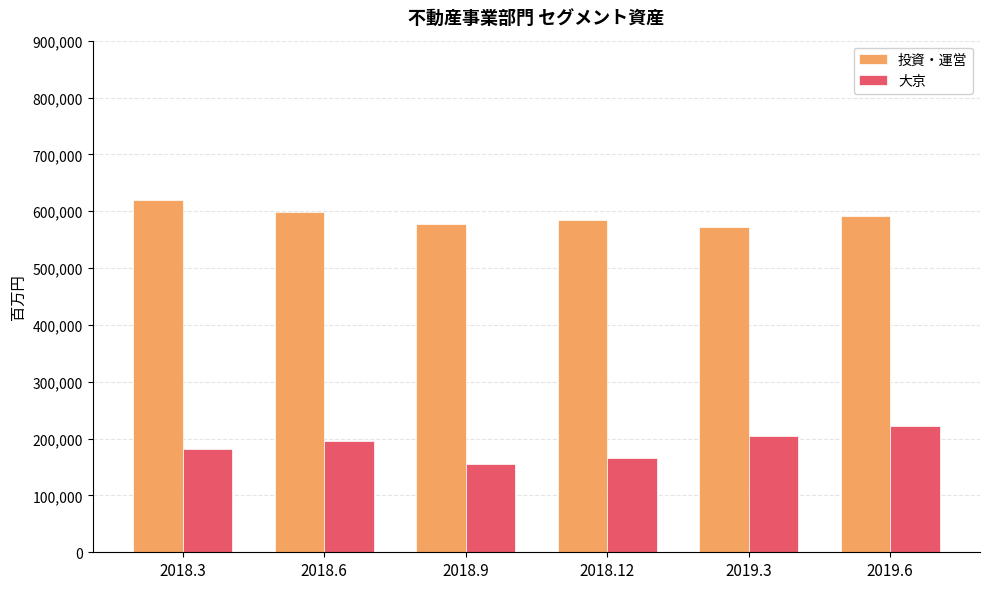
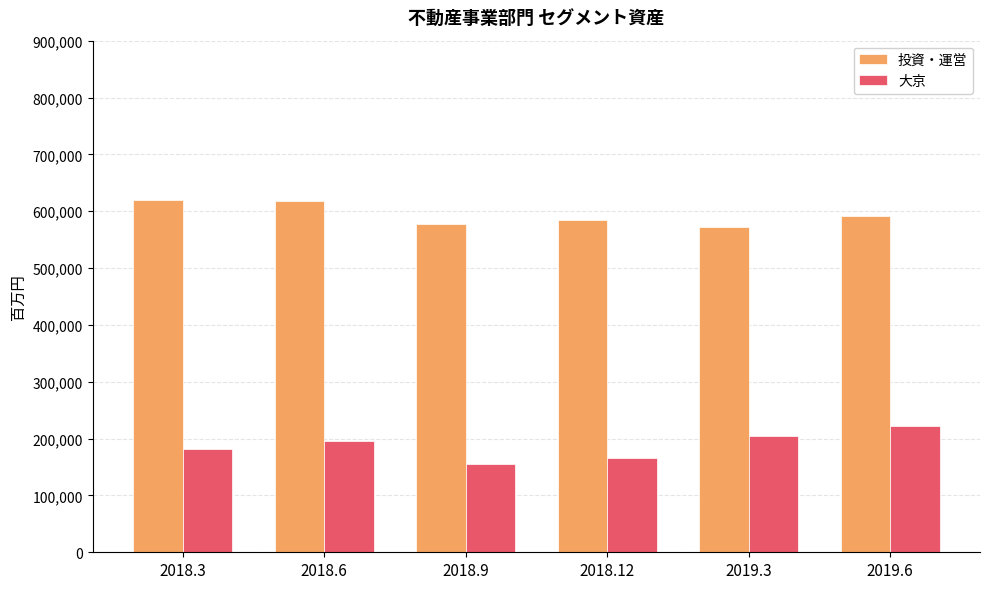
  {
    "投資・運営": {
      "2018.3": "620,000",
-     "2018.6": "600,000",
+     "2018.6": "620,000",
      "2018.9": "580,000",
      "2018.12": "580,000",
      "2019.3": "570,000",
      "2019.6": "590,000"
    },
    "大京": {
      "2018.3": "180,000",
      "2018.6": "200,000",
      "2018.9": "160,000",
      "2018.12": "170,000",
      "2019.3": "200,000",
      "2019.6": "220,000"
    }
  }
